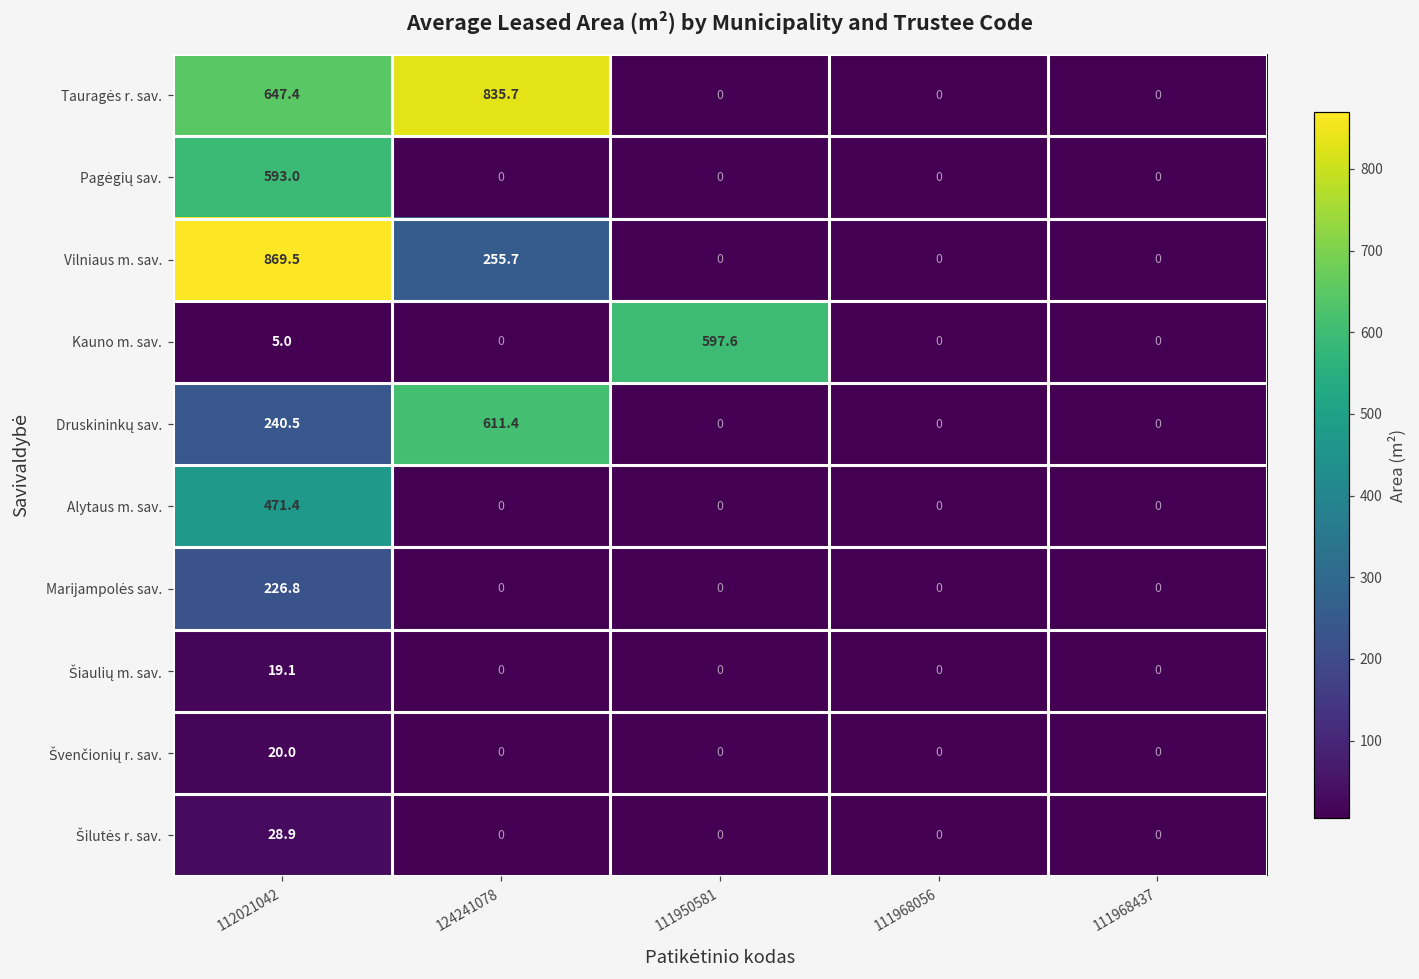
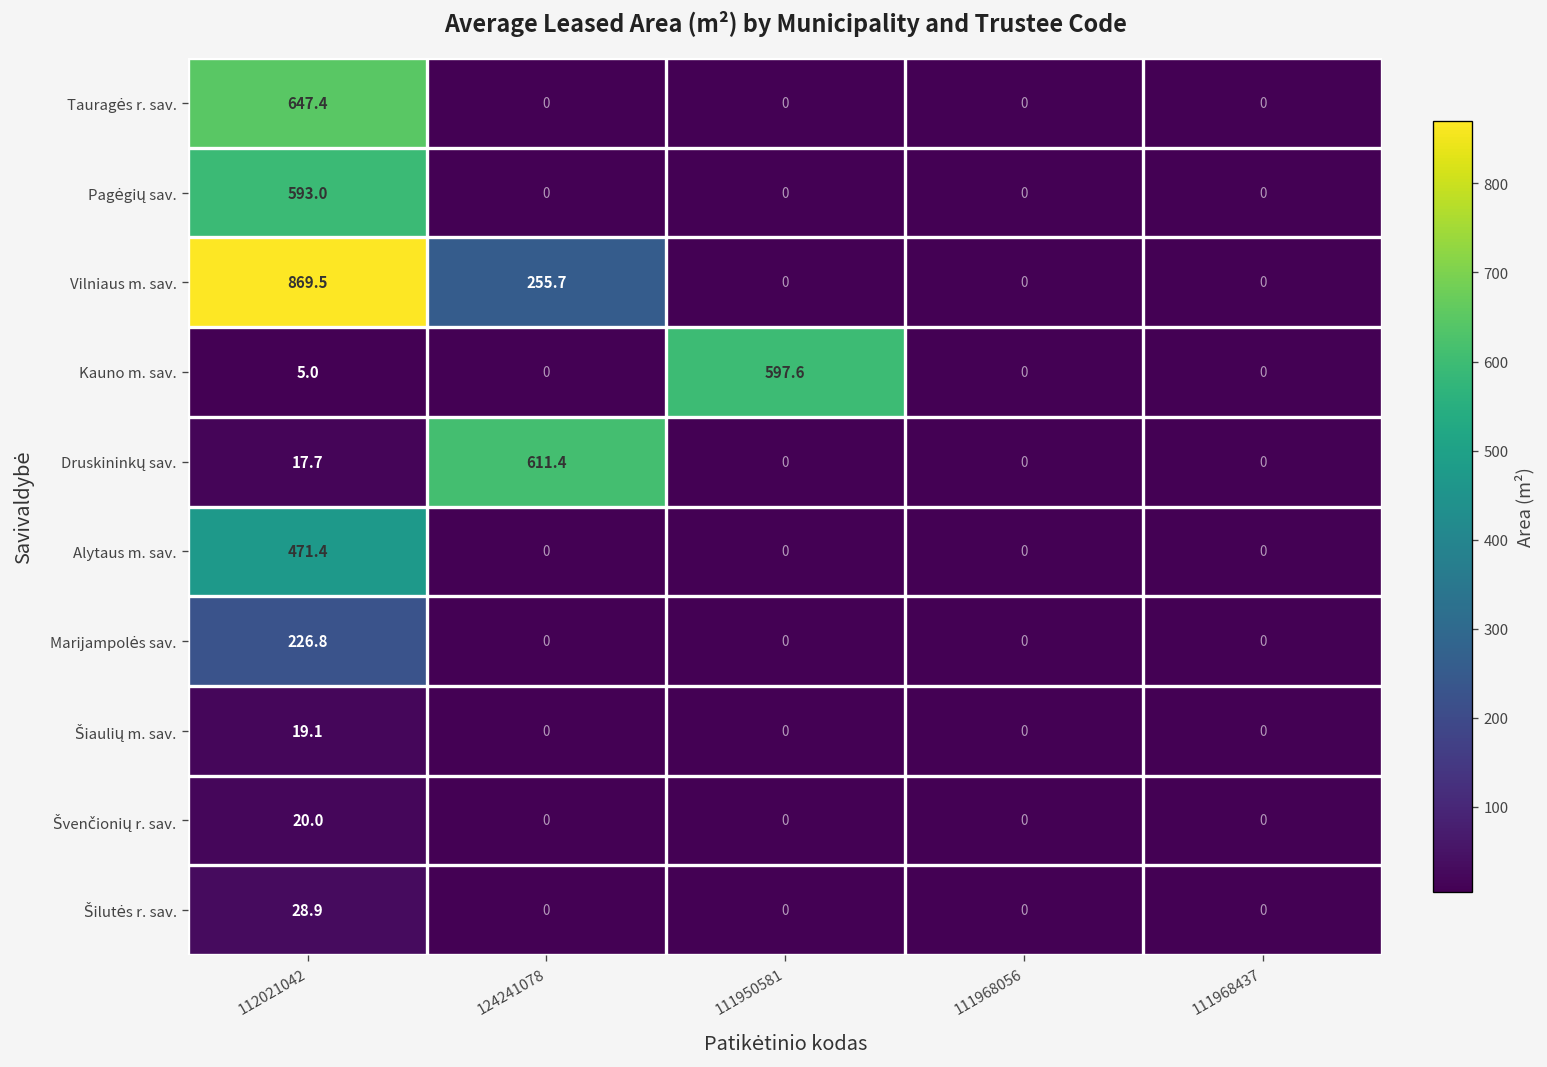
  {
    "Tauragės r. sav.": {
-     "124241078": 835.7,
+     "124241078": 0,
      "111950581": 0,
      "111968056": 0,
      "111968437": 0
    },
    "Pagėgių sav.": {
      "124241078": 0,
      "111950581": 0,
      "111968056": 0,
      "111968437": 0
    },
    "Vilniaus m. sav.": {
      "111950581": 0,
      "111968056": 0,
      "111968437": 0
    },
    "Kauno m. sav.": {
      "124241078": 0,
      "111968056": 0,
      "111968437": 0
    },
    "Druskininkų sav.": {
-     "112021042": 240.5,
+     "112021042": 17.7,
      "111950581": 0,
      "111968056": 0,
      "111968437": 0
    },
    "Alytaus m. sav.": {
      "124241078": 0,
      "111950581": 0,
      "111968056": 0,
      "111968437": 0
    },
    "Marijampolės sav.": {
      "124241078": 0,
      "111950581": 0,
      "111968056": 0,
      "111968437": 0
    },
    "Šiaulių m. sav.": {
      "124241078": 0,
      "111950581": 0,
      "111968056": 0,
      "111968437": 0
    },
    "Švenčionių r. sav.": {
      "124241078": 0,
      "111950581": 0,
      "111968056": 0,
      "111968437": 0
    },
    "Šilutės r. sav.": {
      "124241078": 0,
      "111950581": 0,
      "111968056": 0,
      "111968437": 0
    }
  }
